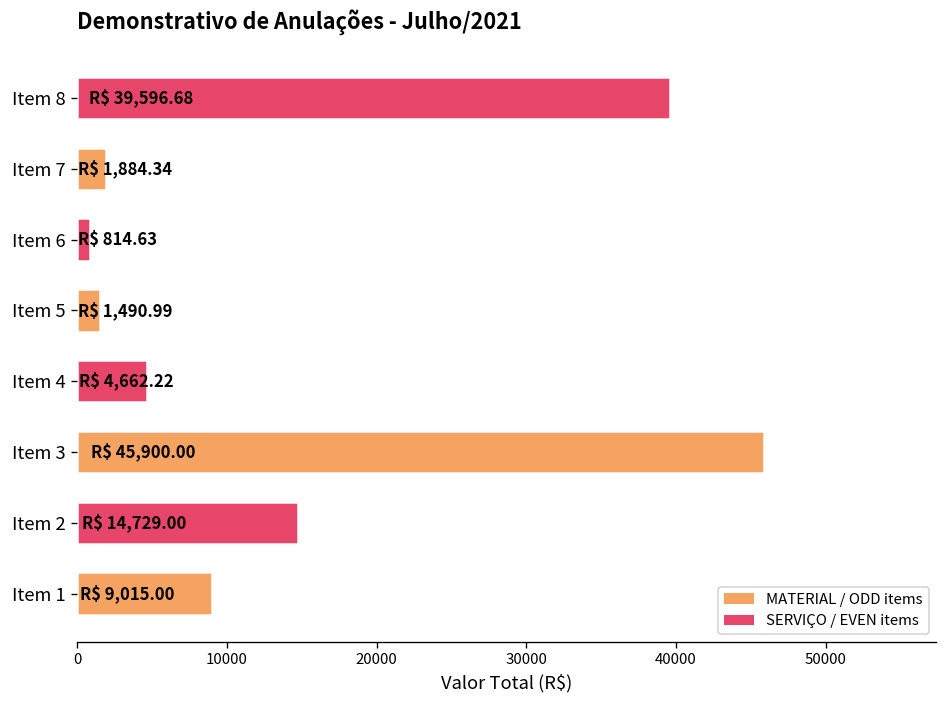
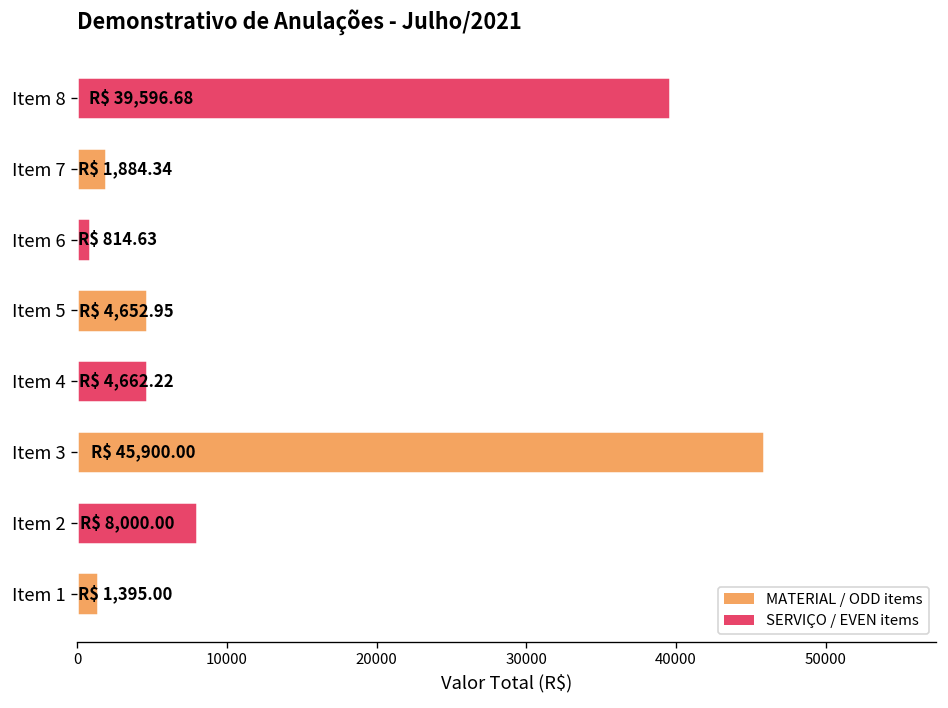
  {
    "Item 8": "39,596.68",
    "Item 7": "1,884.34",
    "Item 6": "814.63",
-   "Item 5": "1,490.99",
+   "Item 5": "4,652.95",
    "Item 4": "4,662.22",
    "Item 3": "45,900.00",
-   "Item 2": "14,729.00",
-   "Item 1": "9,015.00"
+   "Item 2": "8,000.00",
+   "Item 1": "1,395.00"
  }
